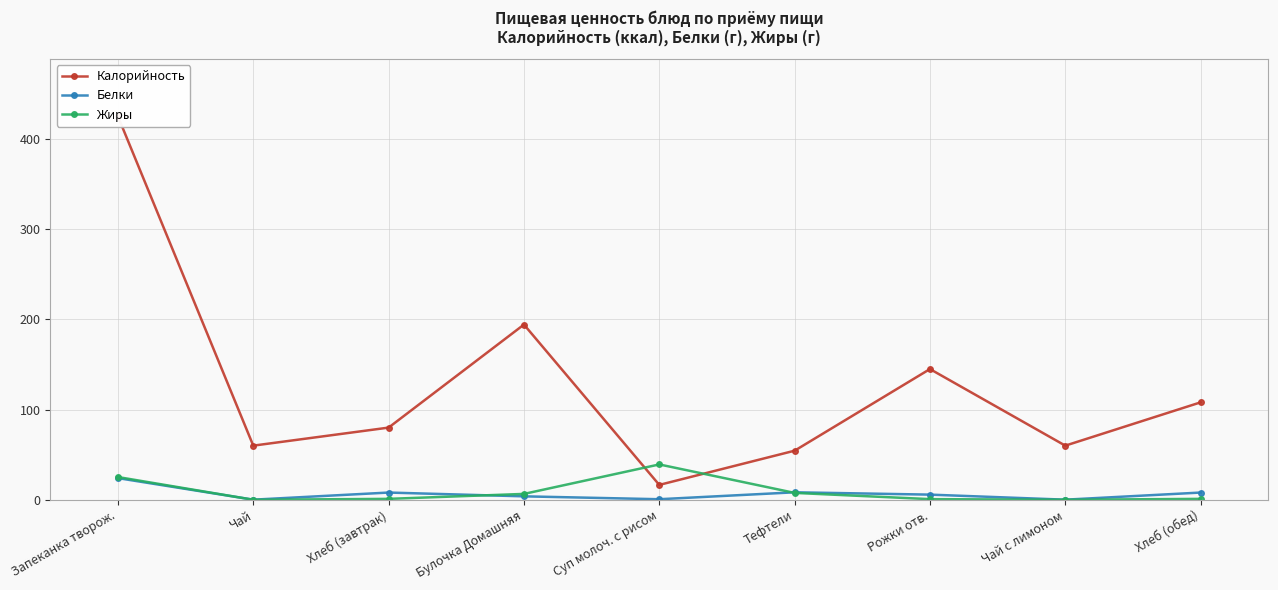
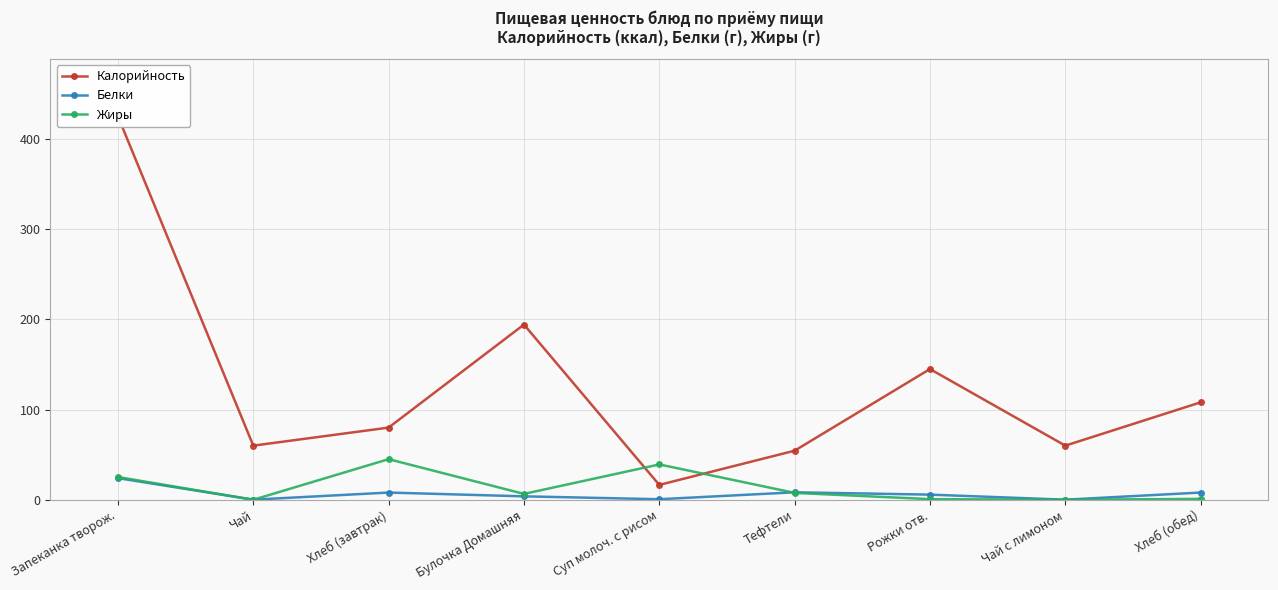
  {
    "Калорийность": {
      "Чай": 60,
      "Хлеб (завтрак)": 80,
      "Булочка Домашняя": 190,
      "Суп молоч. с рисом": 20,
      "Тефтели": 50,
      "Рожки отв.": 140,
      "Чай с лимоном": 60,
      "Хлеб (обед)": 110
    },
    "Белки": {
      "Хлеб (завтрак)": 10,
      "Суп молоч. с рисом": 0,
      "Рожки отв.": 10,
      "Хлеб (обед)": 10
    },
    "Жиры": {
-     "Хлеб (завтрак)": 0,
+     "Хлеб (завтрак)": 50,
      "Суп молоч. с рисом": 40,
      "Рожки отв.": 0,
      "Хлеб (обед)": 0
    }
  }
